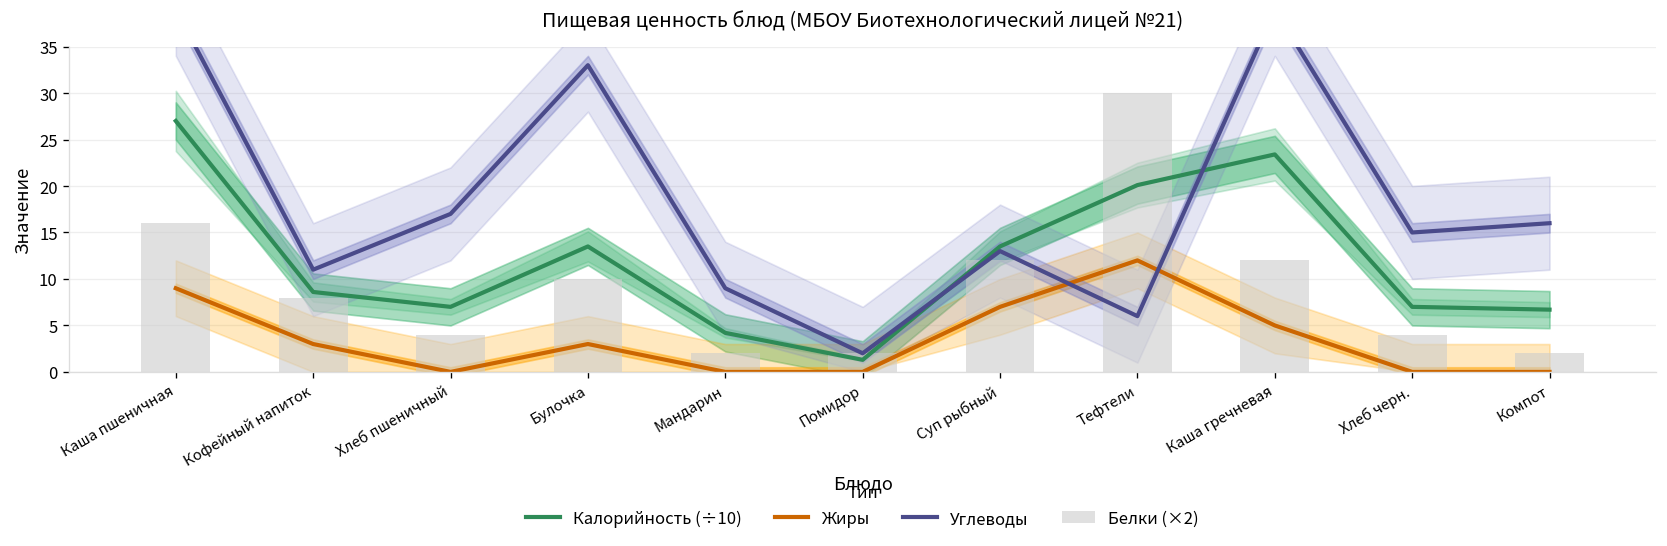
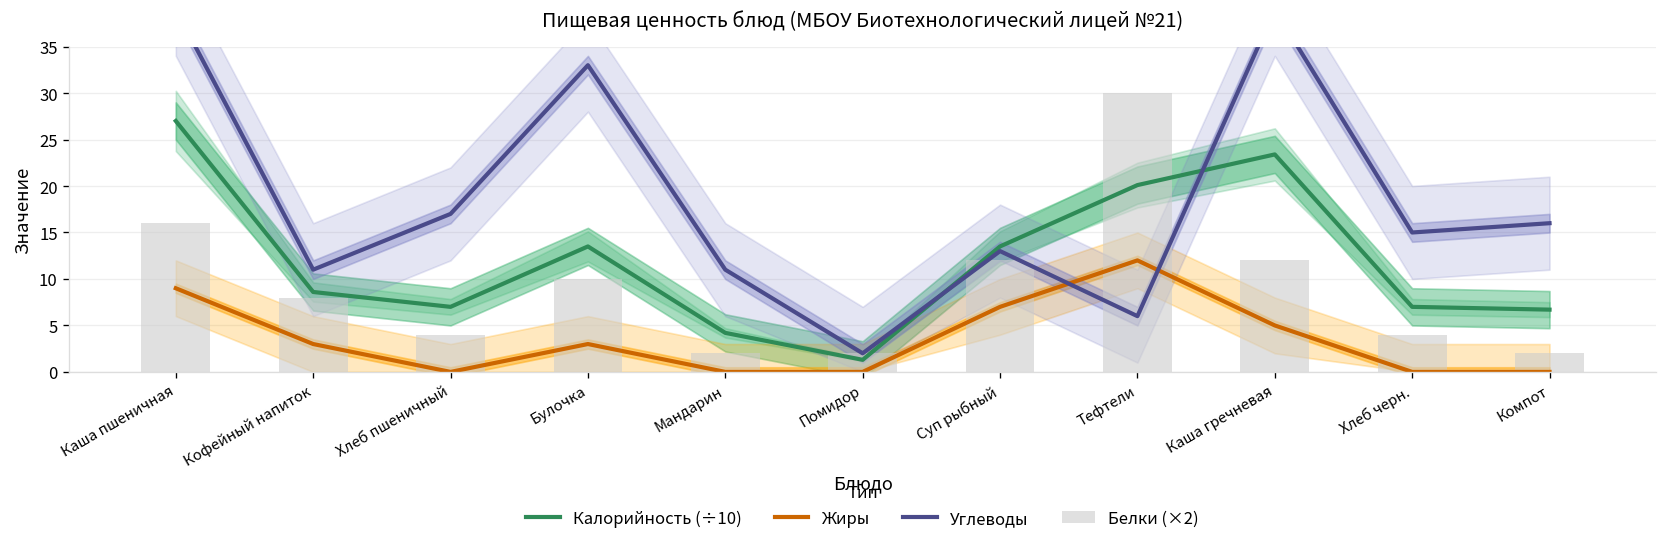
  {
    "Жиры": {
      "Каша пшеничная": 9,
      "Кофейный напиток": 3,
      "Хлеб пшеничный": 0,
      "Булочка": 3,
      "Мандарин": 0,
      "Помидор": 0,
      "Суп рыбный": 7,
      "Тефтели": 12,
      "Каша гречневая": 5,
      "Хлеб черн.": 0,
      "Компот": 0
    },
    "Углеводы": {
      "Кофейный напиток": 11,
      "Хлеб пшеничный": 17,
      "Булочка": 33,
-     "Мандарин": 9,
+     "Мандарин": 11,
      "Помидор": 2,
      "Суп рыбный": 13,
      "Тефтели": 6,
      "Хлеб черн.": 15,
      "Компот": 16
    }
  }
